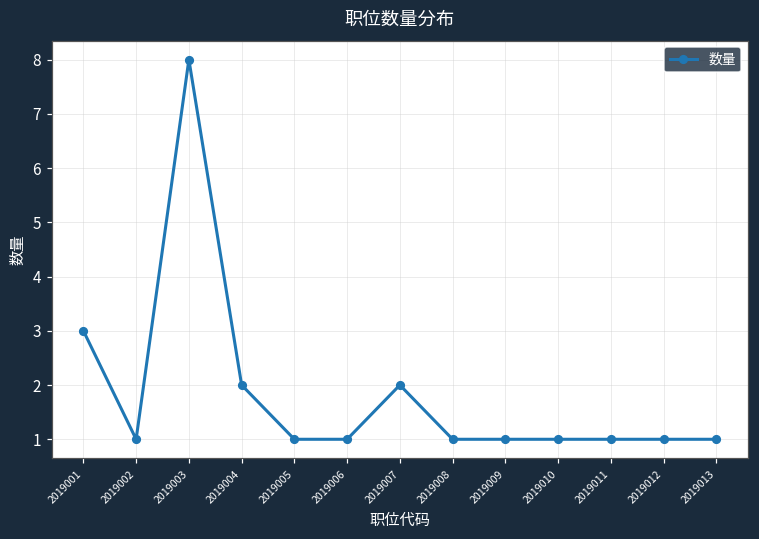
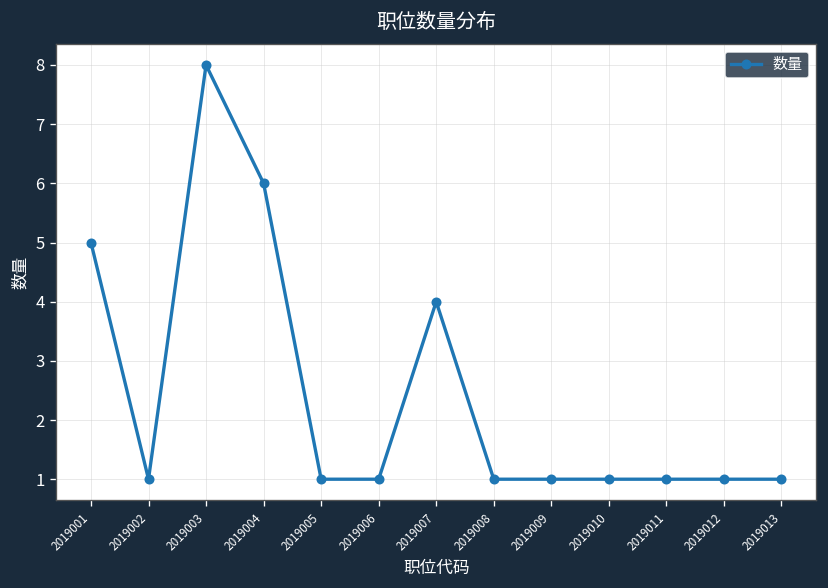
  {
-   "2019001": 3,
+   "2019001": 5,
    "2019002": 1,
    "2019003": 8,
-   "2019004": 2,
+   "2019004": 6,
    "2019005": 1,
    "2019006": 1,
-   "2019007": 2,
+   "2019007": 4,
    "2019008": 1,
    "2019009": 1,
    "2019010": 1,
    "2019011": 1,
    "2019012": 1,
    "2019013": 1
  }
